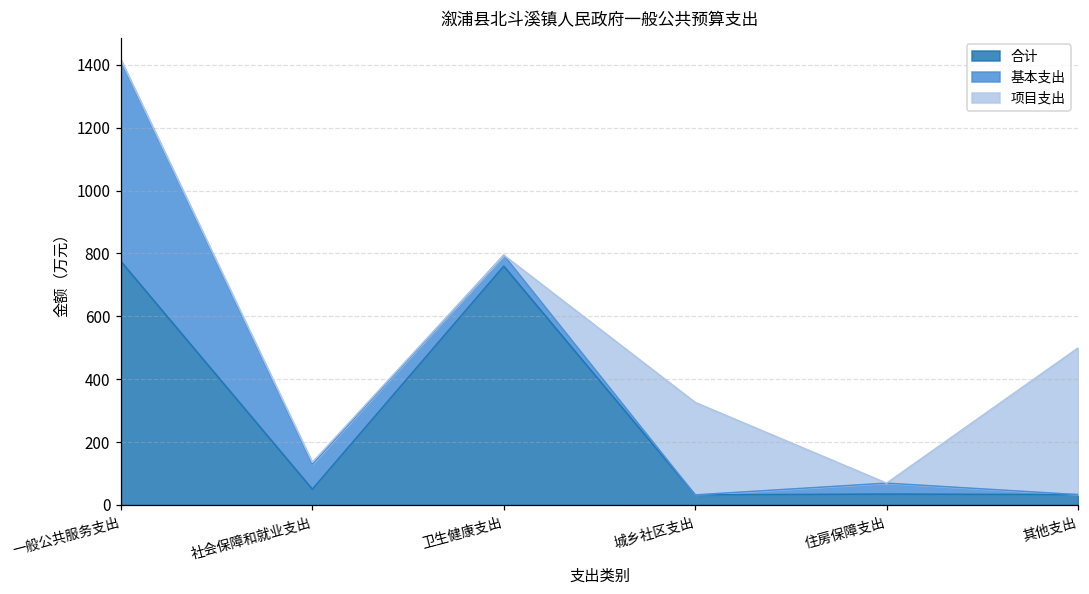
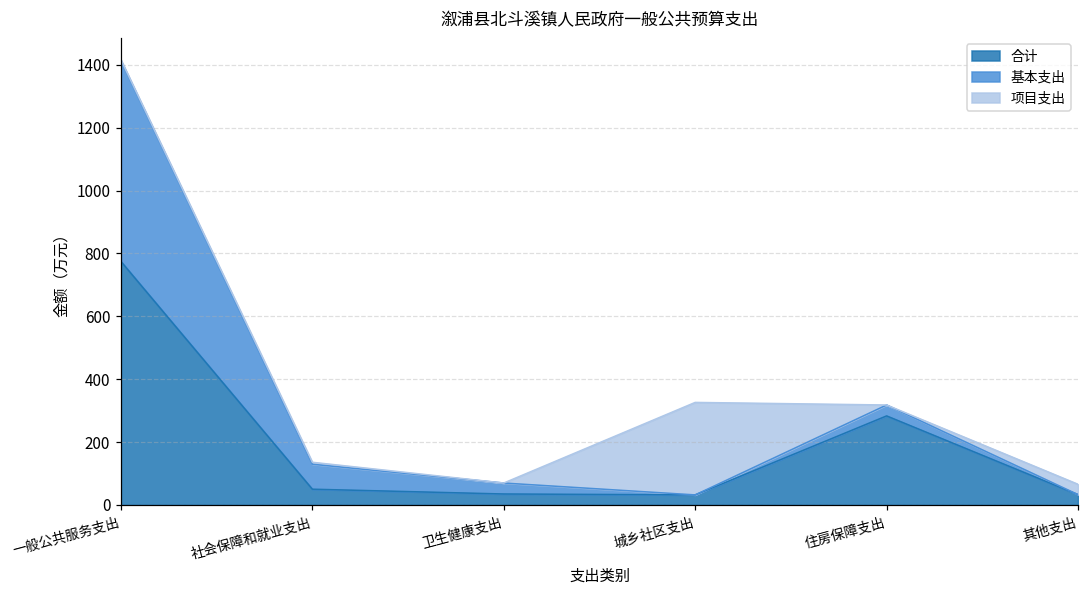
  {
    "合计": {
      "一般公共服务支出": 770,
      "社会保障和就业支出": 50,
-     "卫生健康支出": 760,
-     "住房保障支出": 30
+     "卫生健康支出": 30,
+     "住房保障支出": 280
    },
    "项目支出": {
      "城乡社区支出": 290,
-     "其他支出": 470
+     "其他支出": 30
    }
  }
